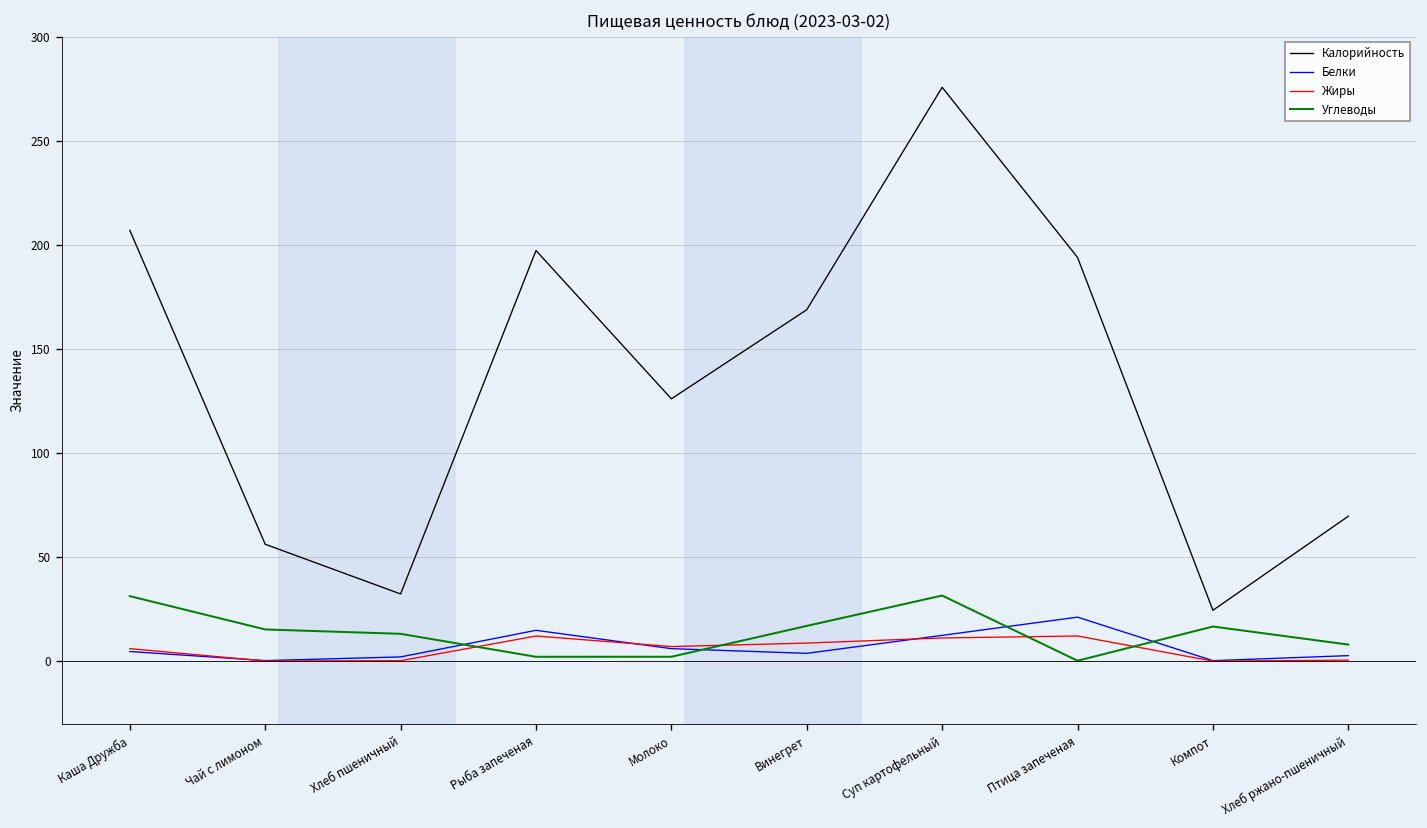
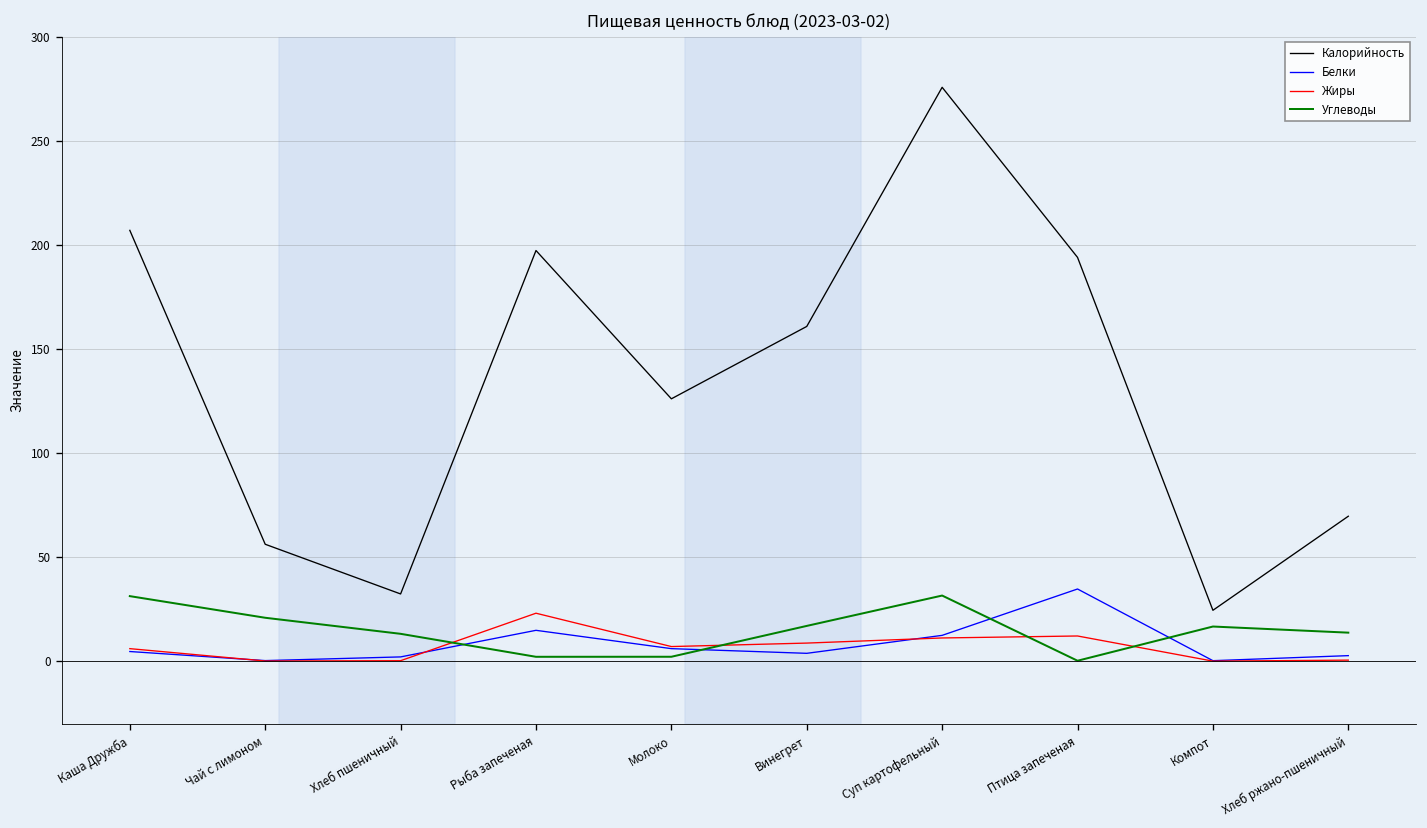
  {
    "Калорийность": {
      "Каша Дружба": 207,
      "Чай с лимоном": 56,
      "Хлеб пшеничный": 32,
      "Рыба запеченая": 197,
      "Молоко": 126,
-     "Винегрет": 169,
+     "Винегрет": 161,
      "Суп картофельный": 276,
      "Птица запеченая": 194,
      "Компот": 24,
      "Хлеб ржано-пшеничный": 70
    },
    "Белки": {
      "Хлеб пшеничный": 2,
      "Рыба запеченая": 15,
      "Винегрет": 4,
-     "Птица запеченая": 21,
+     "Птица запеченая": 35,
      "Хлеб ржано-пшеничный": 3
    },
    "Жиры": {
      "Хлеб пшеничный": 0,
-     "Рыба запеченая": 12,
+     "Рыба запеченая": 23,
      "Винегрет": 9,
      "Птица запеченая": 12,
      "Хлеб ржано-пшеничный": 0
    },
    "Углеводы": {
      "Каша Дружба": 31,
-     "Чай с лимоном": 15,
+     "Чай с лимоном": 21,
      "Хлеб пшеничный": 13,
      "Рыба запеченая": 2,
      "Молоко": 2,
      "Винегрет": 17,
      "Суп картофельный": 32,
      "Птица запеченая": 0,
      "Компот": 17,
-     "Хлеб ржано-пшеничный": 8
+     "Хлеб ржано-пшеничный": 14
    }
  }
